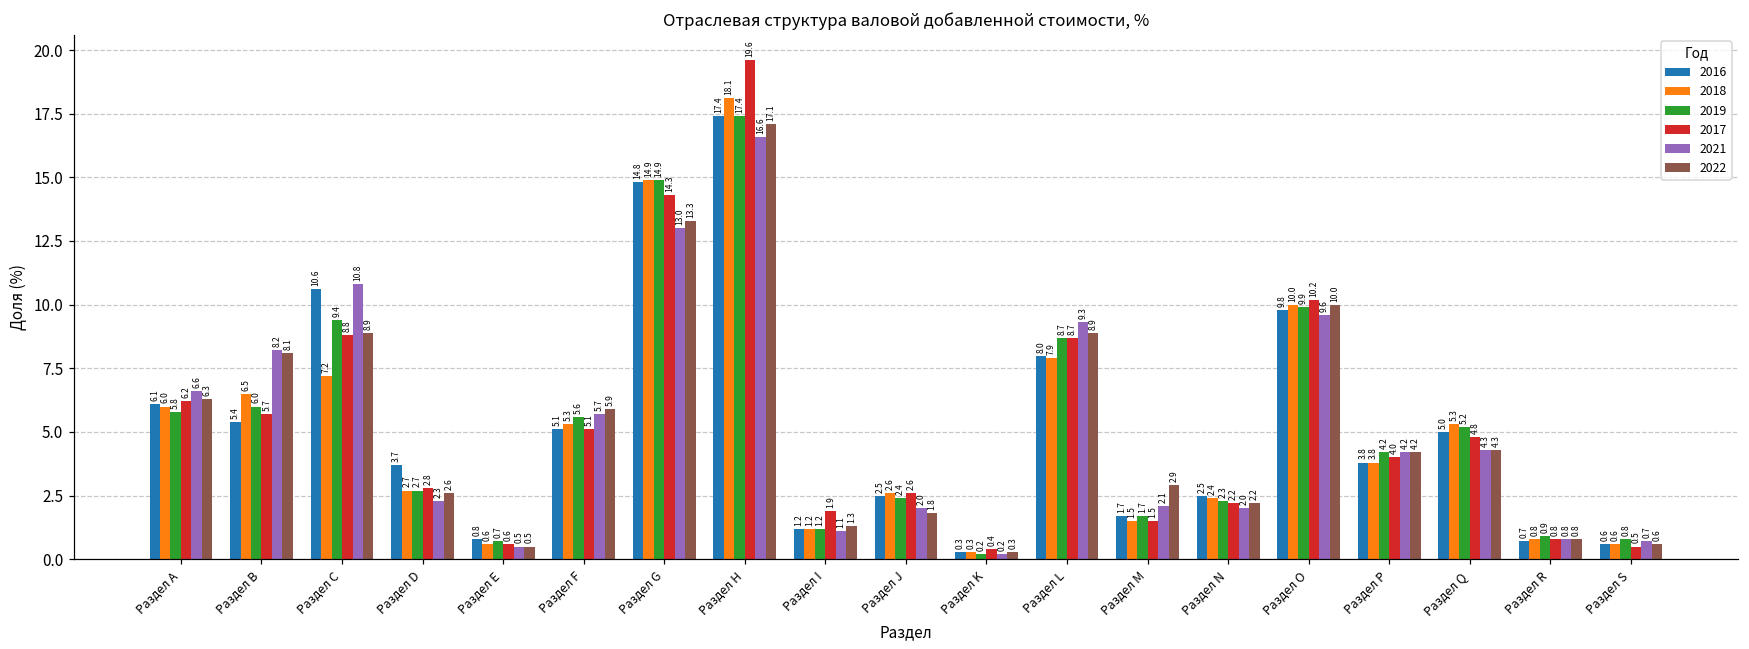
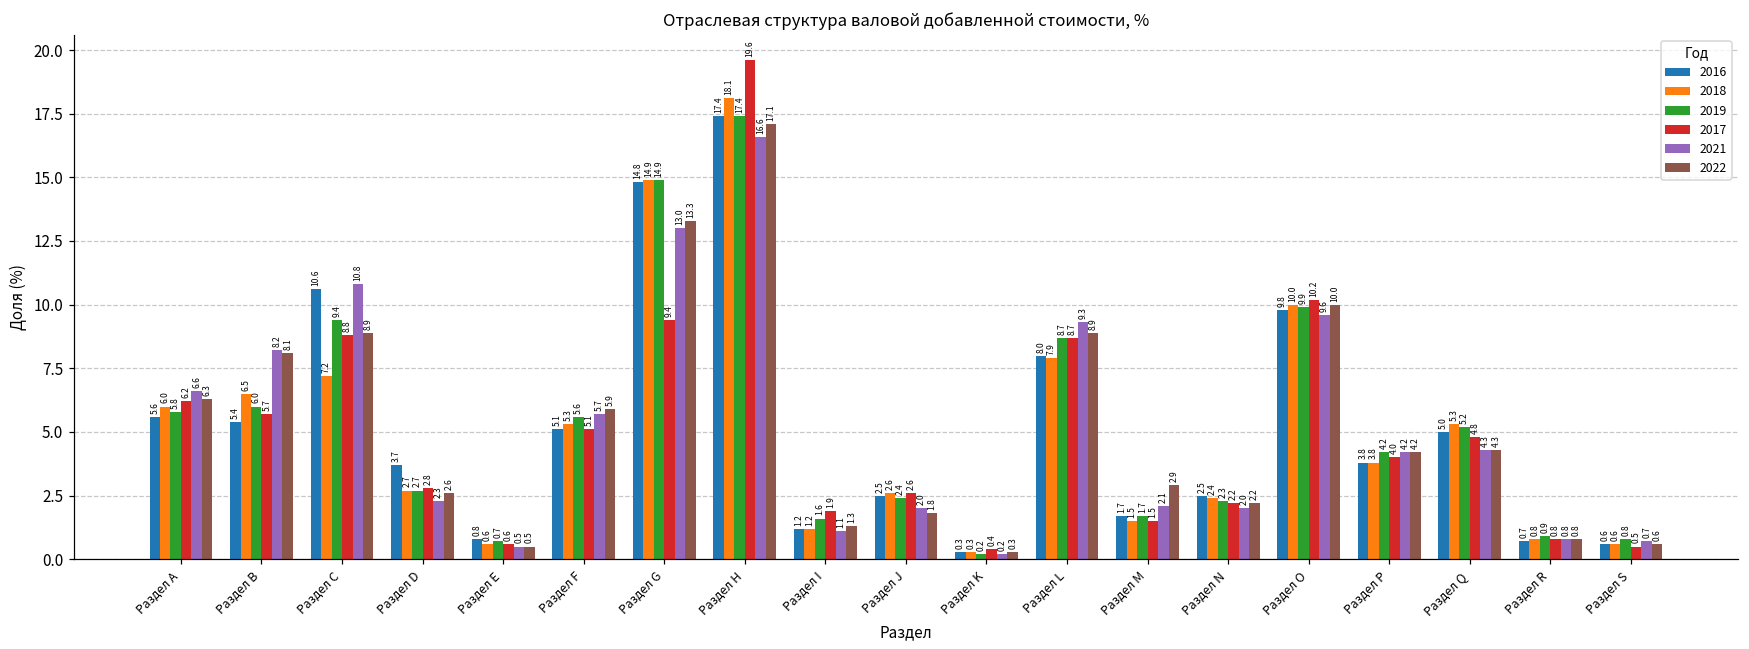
  {
    "2016": {
-     "Раздел A": 6.1,
+     "Раздел A": 5.6,
      "Раздел B": 5.4,
      "Раздел C": 10.6,
      "Раздел D": 3.7,
      "Раздел E": 0.8,
      "Раздел F": 5.1,
      "Раздел G": 14.8,
      "Раздел H": 17.4,
      "Раздел I": 1.2,
      "Раздел J": 2.5,
      "Раздел K": 0.3,
      "Раздел L": 8.0,
      "Раздел M": 1.7,
      "Раздел N": 2.5,
      "Раздел О": 9.8,
      "Раздел P": 3.8,
      "Раздел Q": 5.0,
      "Раздел R": 0.7,
      "Раздел S": 0.6
    },
    "2018": {
      "Раздел A": 6.0,
      "Раздел B": 6.5,
      "Раздел C": 7.2,
      "Раздел D": 2.7,
      "Раздел E": 0.6,
      "Раздел F": 5.3,
      "Раздел G": 14.9,
      "Раздел H": 18.1,
      "Раздел I": 1.2,
      "Раздел J": 2.6,
      "Раздел K": 0.3,
      "Раздел L": 7.9,
      "Раздел M": 1.5,
      "Раздел N": 2.4,
      "Раздел О": 10.0,
      "Раздел P": 3.8,
      "Раздел Q": 5.3,
      "Раздел R": 0.8,
      "Раздел S": 0.6
    },
    "2019": {
      "Раздел A": 5.8,
      "Раздел B": 6.0,
      "Раздел C": 9.4,
      "Раздел D": 2.7,
      "Раздел E": 0.7,
      "Раздел F": 5.6,
      "Раздел G": 14.9,
      "Раздел H": 17.4,
-     "Раздел I": 1.2,
+     "Раздел I": 1.6,
      "Раздел J": 2.4,
      "Раздел K": 0.2,
      "Раздел L": 8.7,
      "Раздел M": 1.7,
      "Раздел N": 2.3,
      "Раздел О": 9.9,
      "Раздел P": 4.2,
      "Раздел Q": 5.2,
      "Раздел R": 0.9,
      "Раздел S": 0.8
    },
    "2017": {
      "Раздел A": 6.2,
      "Раздел B": 5.7,
      "Раздел C": 8.8,
      "Раздел D": 2.8,
      "Раздел E": 0.6,
      "Раздел F": 5.1,
-     "Раздел G": 14.3,
+     "Раздел G": 9.4,
      "Раздел H": 19.6,
      "Раздел I": 1.9,
      "Раздел J": 2.6,
      "Раздел K": 0.4,
      "Раздел L": 8.7,
      "Раздел M": 1.5,
      "Раздел N": 2.2,
      "Раздел О": 10.2,
      "Раздел P": 4.0,
      "Раздел Q": 4.8,
      "Раздел R": 0.8,
      "Раздел S": 0.5
    },
    "2021": {
      "Раздел A": 6.6,
      "Раздел B": 8.2,
      "Раздел C": 10.8,
      "Раздел D": 2.3,
      "Раздел E": 0.5,
      "Раздел F": 5.7,
      "Раздел G": 13.0,
      "Раздел H": 16.6,
      "Раздел I": 1.1,
      "Раздел J": 2.0,
      "Раздел K": 0.2,
      "Раздел L": 9.3,
      "Раздел M": 2.1,
      "Раздел N": 2.0,
      "Раздел О": 9.6,
      "Раздел P": 4.2,
      "Раздел Q": 4.3,
      "Раздел R": 0.8,
      "Раздел S": 0.7
    },
    "2022": {
      "Раздел A": 6.3,
      "Раздел B": 8.1,
      "Раздел C": 8.9,
      "Раздел D": 2.6,
      "Раздел E": 0.5,
      "Раздел F": 5.9,
      "Раздел G": 13.3,
      "Раздел H": 17.1,
      "Раздел I": 1.3,
      "Раздел J": 1.8,
      "Раздел K": 0.3,
      "Раздел L": 8.9,
      "Раздел M": 2.9,
      "Раздел N": 2.2,
      "Раздел О": 10.0,
      "Раздел P": 4.2,
      "Раздел Q": 4.3,
      "Раздел R": 0.8,
      "Раздел S": 0.6
    }
  }
